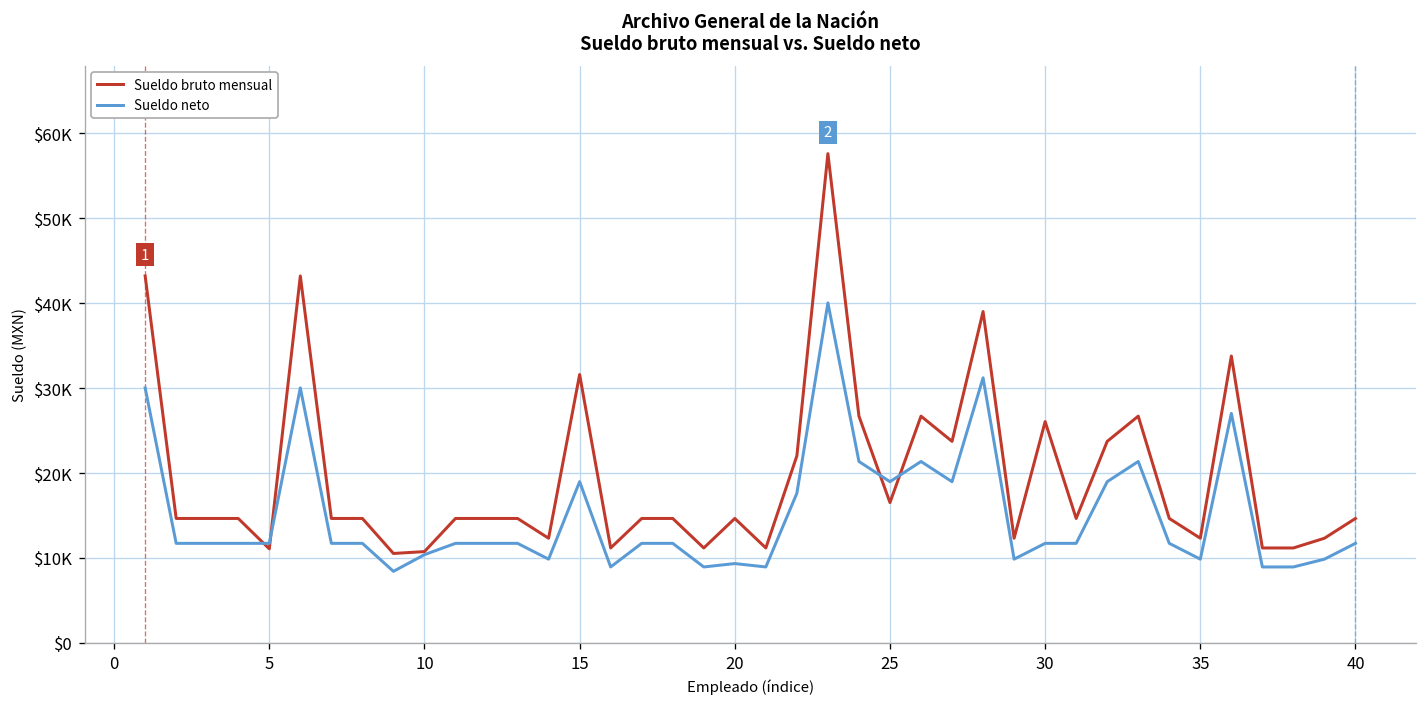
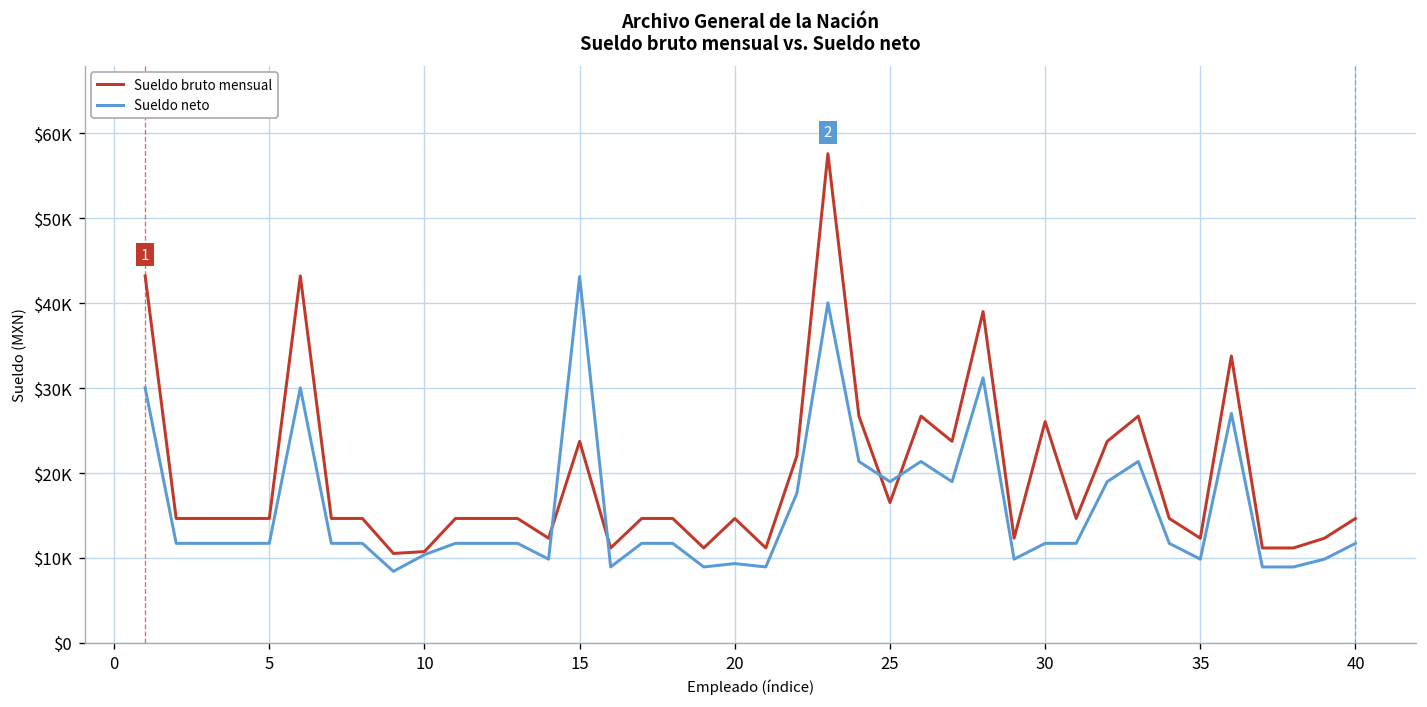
  {
    "Sueldo bruto mensual": {
-     "5": "$11000",
+     "5": "$15000",
      "10": "$11000",
-     "15": "$32000",
+     "15": "$24000",
      "20": "$15000",
      "25": "$17000",
      "30": "$26000",
      "35": "$12000",
      "40": "$15000"
    },
    "Sueldo neto": {
      "5": "$12000",
      "10": "$10000",
-     "15": "$19000",
+     "15": "$43000",
      "20": "$9000",
      "25": "$19000",
      "30": "$12000",
      "35": "$10000",
      "40": "$12000"
    }
  }
